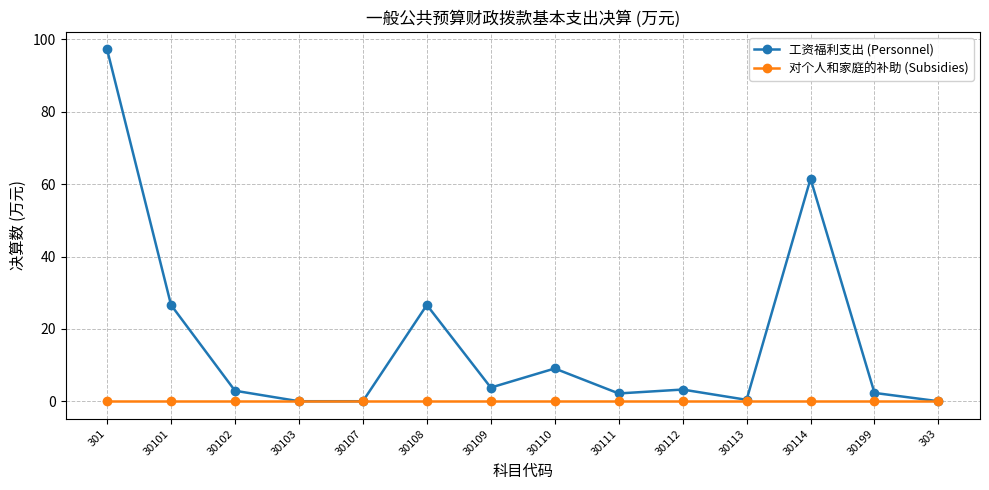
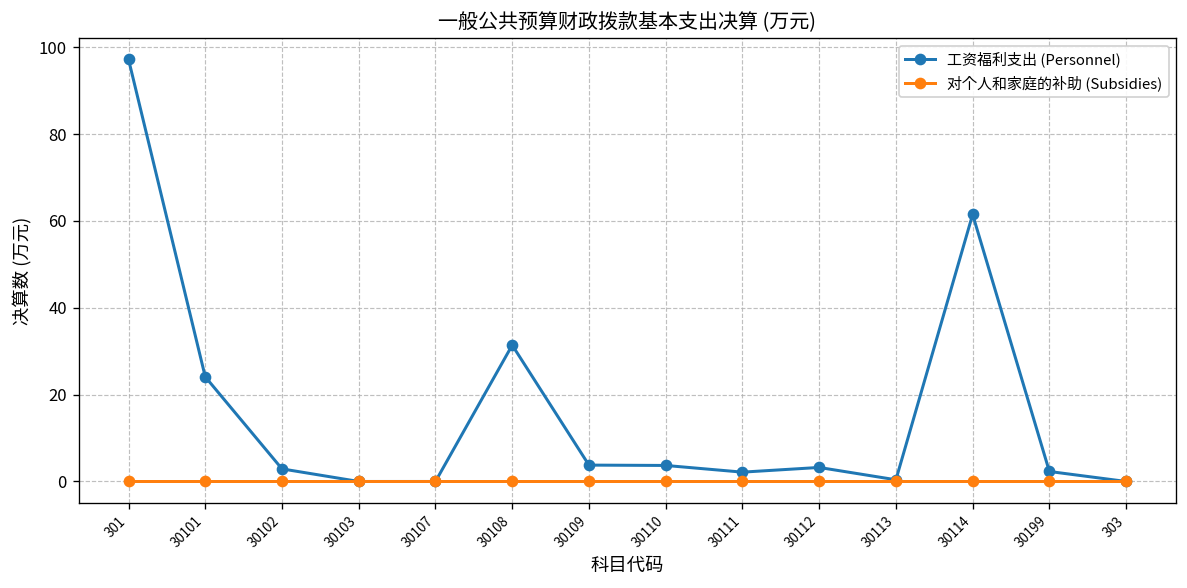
  {
    "工资福利支出 (Personnel)": {
      "301": 97,
-     "30101": 27,
+     "30101": 24,
      "30102": 3,
-     "30108": 27,
+     "30108": 31,
      "30109": 4,
-     "30110": 9,
+     "30110": 4,
      "30111": 2,
      "30112": 3,
      "30114": 62,
      "30199": 2
    },
    "对个人和家庭的补助 (Subsidies)": {
      "301": 0,
      "30101": 0,
      "30102": 0,
      "30108": 0,
      "30109": 0,
      "30110": 0,
      "30111": 0,
      "30112": 0,
      "30114": 0,
      "30199": 0
    }
  }
